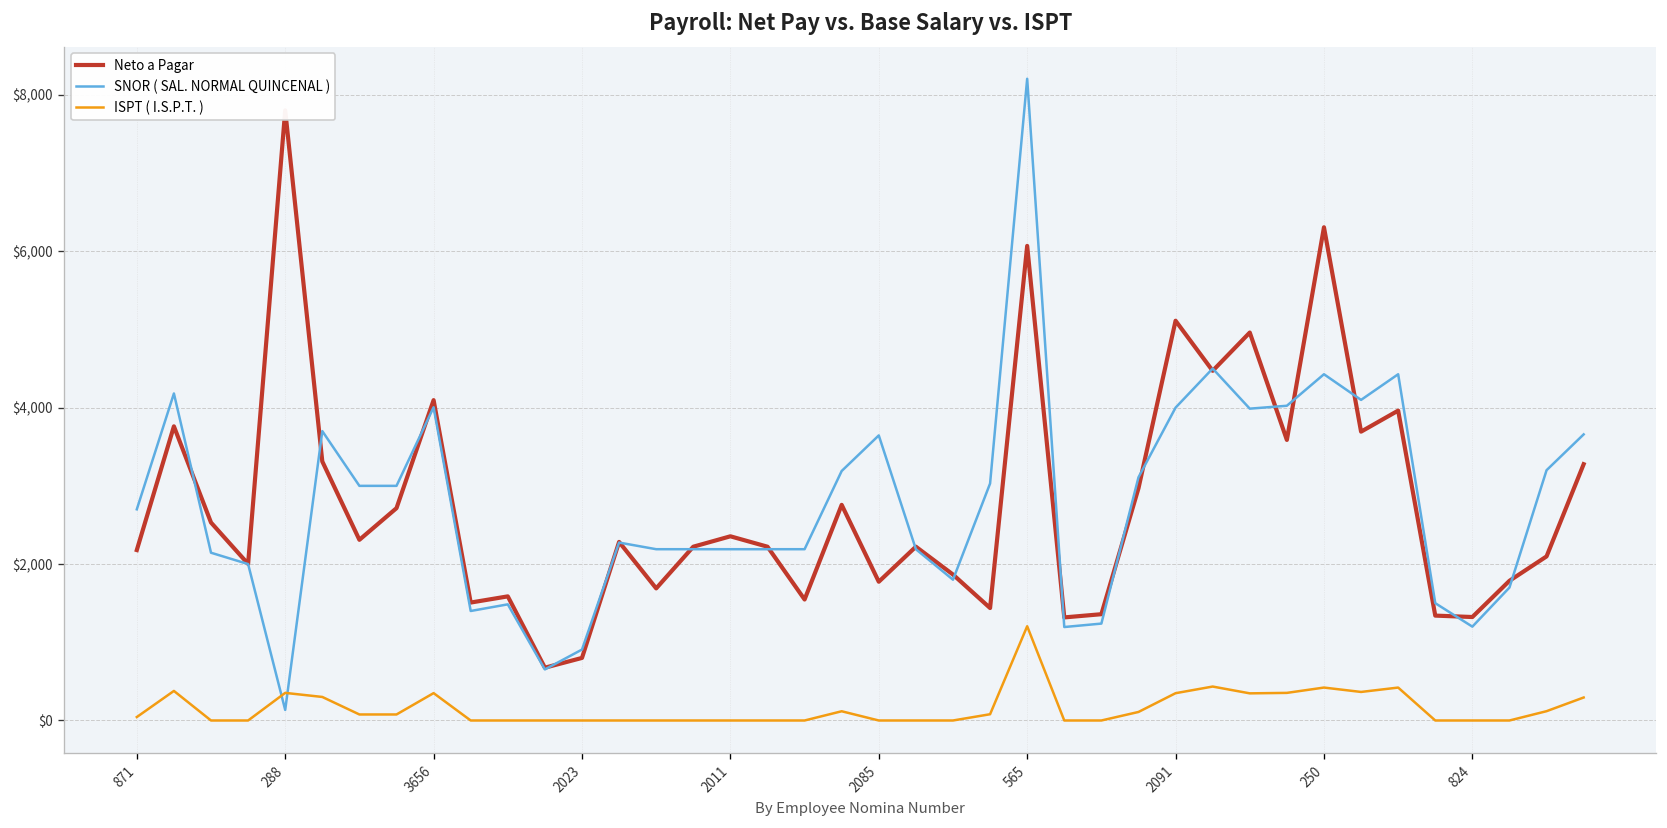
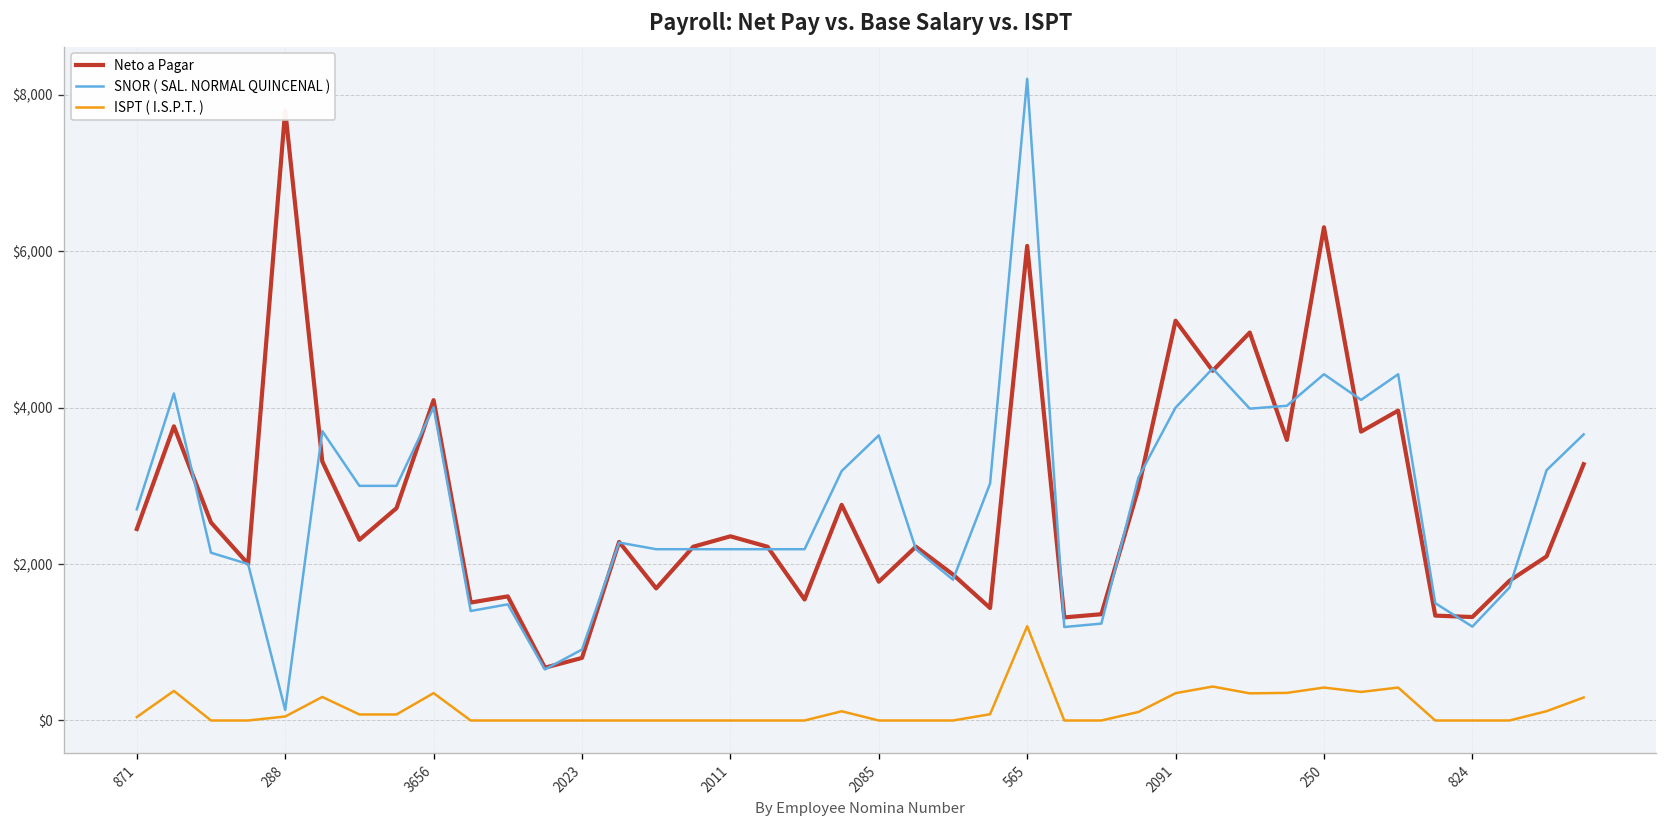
  {
    "Neto a Pagar": {
-     "871": "$2,200",
+     "871": "$2,400",
      "3656": "$4,100",
      "2023": "$800",
      "2011": "$2,400",
      "2085": "$1,800",
      "565": "$6,100",
      "2091": "$5,100",
      "250": "$6,300",
      "824": "$1,300"
    },
    "SNOR ( SAL. NORMAL QUINCENAL )": {
      "871": "$2,700",
      "288": "$100",
      "3656": "$4,000",
      "2023": "$900",
      "2011": "$2,200",
      "2085": "$3,600",
      "565": "$8,200",
      "2091": "$4,000",
      "250": "$4,400",
      "824": "$1,200"
    },
    "ISPT ( I.S.P.T. )": {
      "871": "$0",
-     "288": "$400",
+     "288": "$100",
      "3656": "$400",
      "2023": "$0",
      "2011": "$0",
      "2085": "$0",
      "565": "$1,200",
      "2091": "$300",
      "250": "$400",
      "824": "$0"
    }
  }
